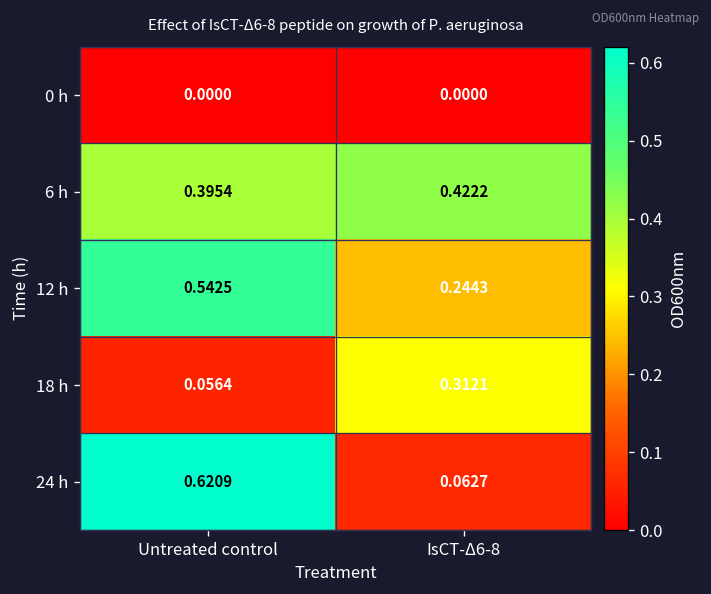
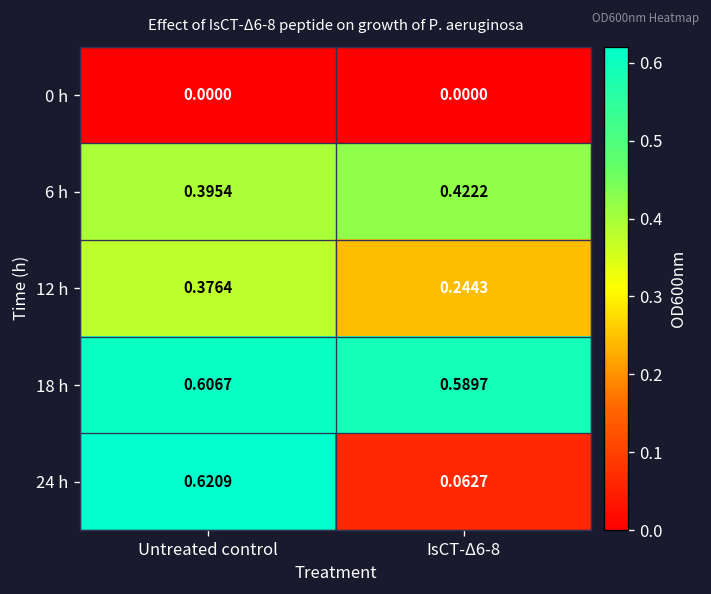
  {
    "0 h": {
      "Untreated control": 0.0000,
      "IsCT-Δ6-8": 0.0000
    },
    "6 h": {
      "Untreated control": 0.3954,
      "IsCT-Δ6-8": 0.4222
    },
    "12 h": {
-     "Untreated control": 0.5425,
+     "Untreated control": 0.3764,
      "IsCT-Δ6-8": 0.2443
    },
    "18 h": {
-     "Untreated control": 0.0564,
-     "IsCT-Δ6-8": 0.3121
+     "Untreated control": 0.6067,
+     "IsCT-Δ6-8": 0.5897
    },
    "24 h": {
      "Untreated control": 0.6209,
      "IsCT-Δ6-8": 0.0627
    }
  }
